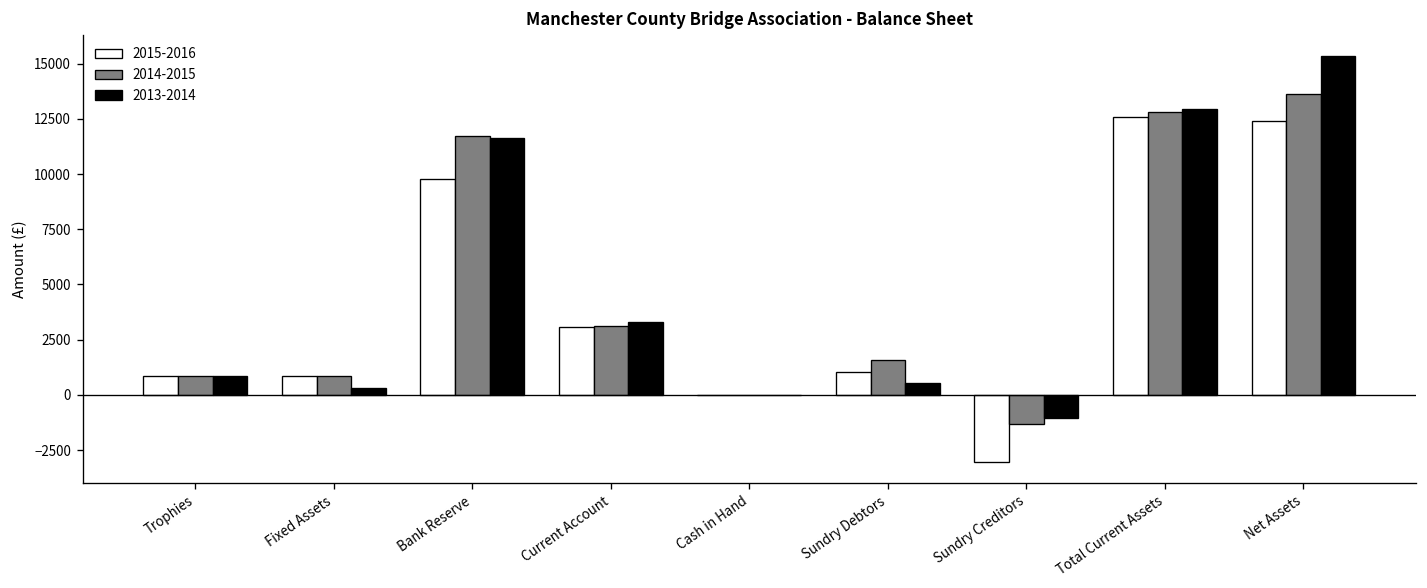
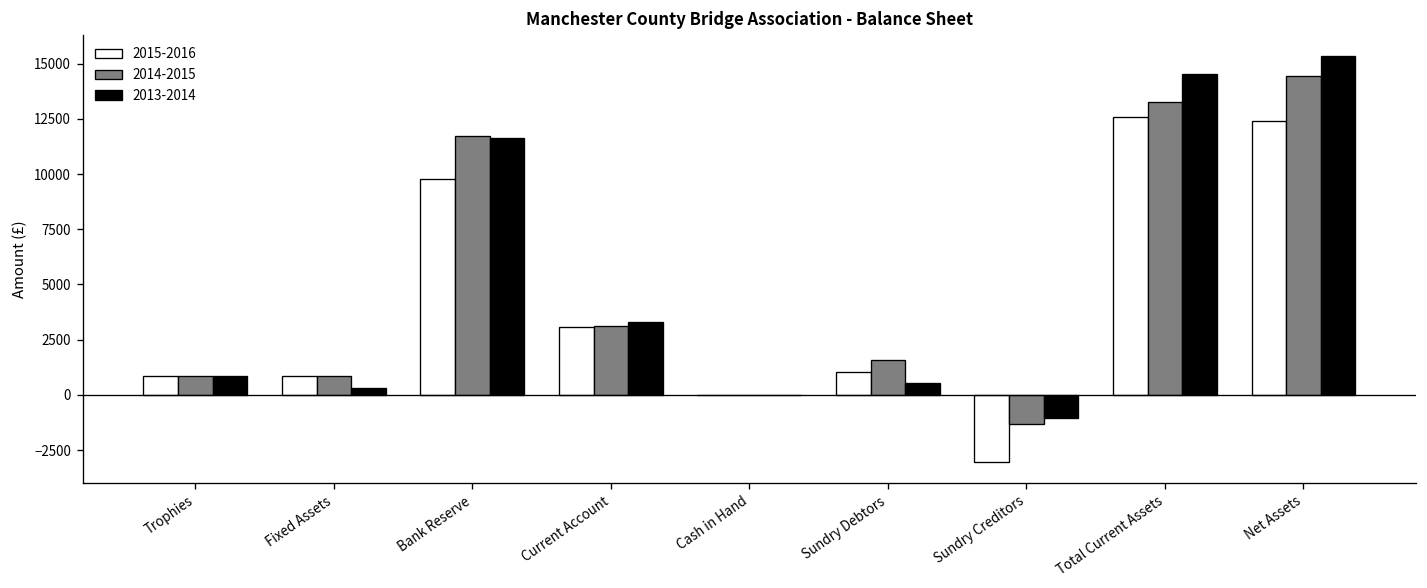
  {
    "2015-2016": {
      "Trophies": 800,
      "Fixed Assets": 800,
      "Bank Reserve": 9800,
      "Current Account": 3100,
      "Sundry Debtors": 1100,
      "Sundry Creditors": -3100,
      "Total Current Assets": 12600,
      "Net Assets": 12400
    },
    "2014-2015": {
      "Trophies": 800,
      "Fixed Assets": 800,
      "Bank Reserve": 11700,
      "Current Account": 3100,
      "Cash in Hand": 0,
      "Sundry Debtors": 1600,
      "Sundry Creditors": -1300,
-     "Total Current Assets": 12800,
-     "Net Assets": 13600
+     "Total Current Assets": 13300,
+     "Net Assets": 14500
    },
    "2013-2014": {
      "Trophies": 800,
      "Fixed Assets": 300,
      "Bank Reserve": 11600,
      "Current Account": 3300,
      "Cash in Hand": 0,
      "Sundry Debtors": 500,
      "Sundry Creditors": -1100,
-     "Total Current Assets": 12900,
+     "Total Current Assets": 14500,
      "Net Assets": 15400
    }
  }
